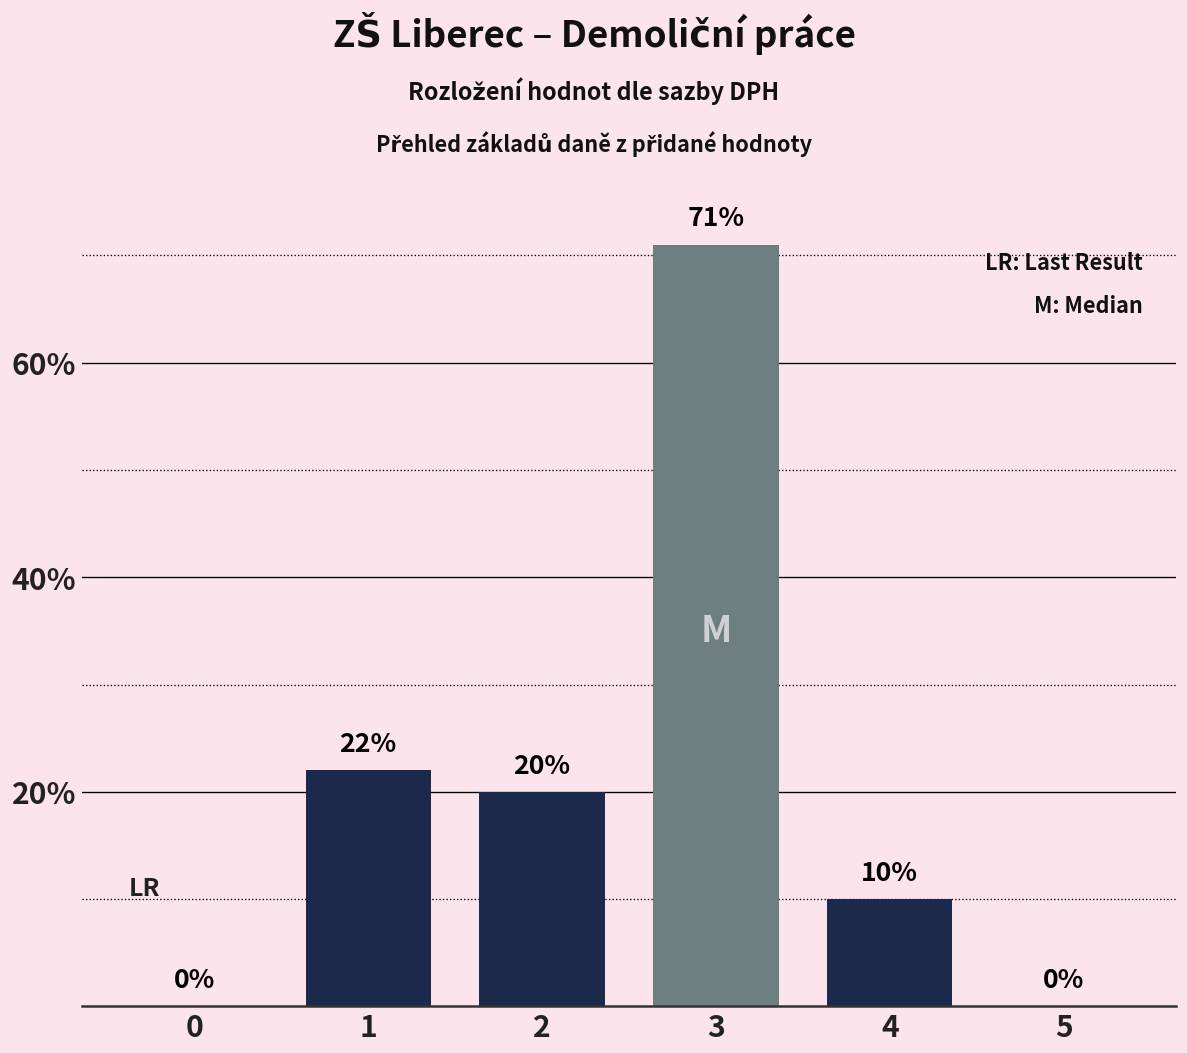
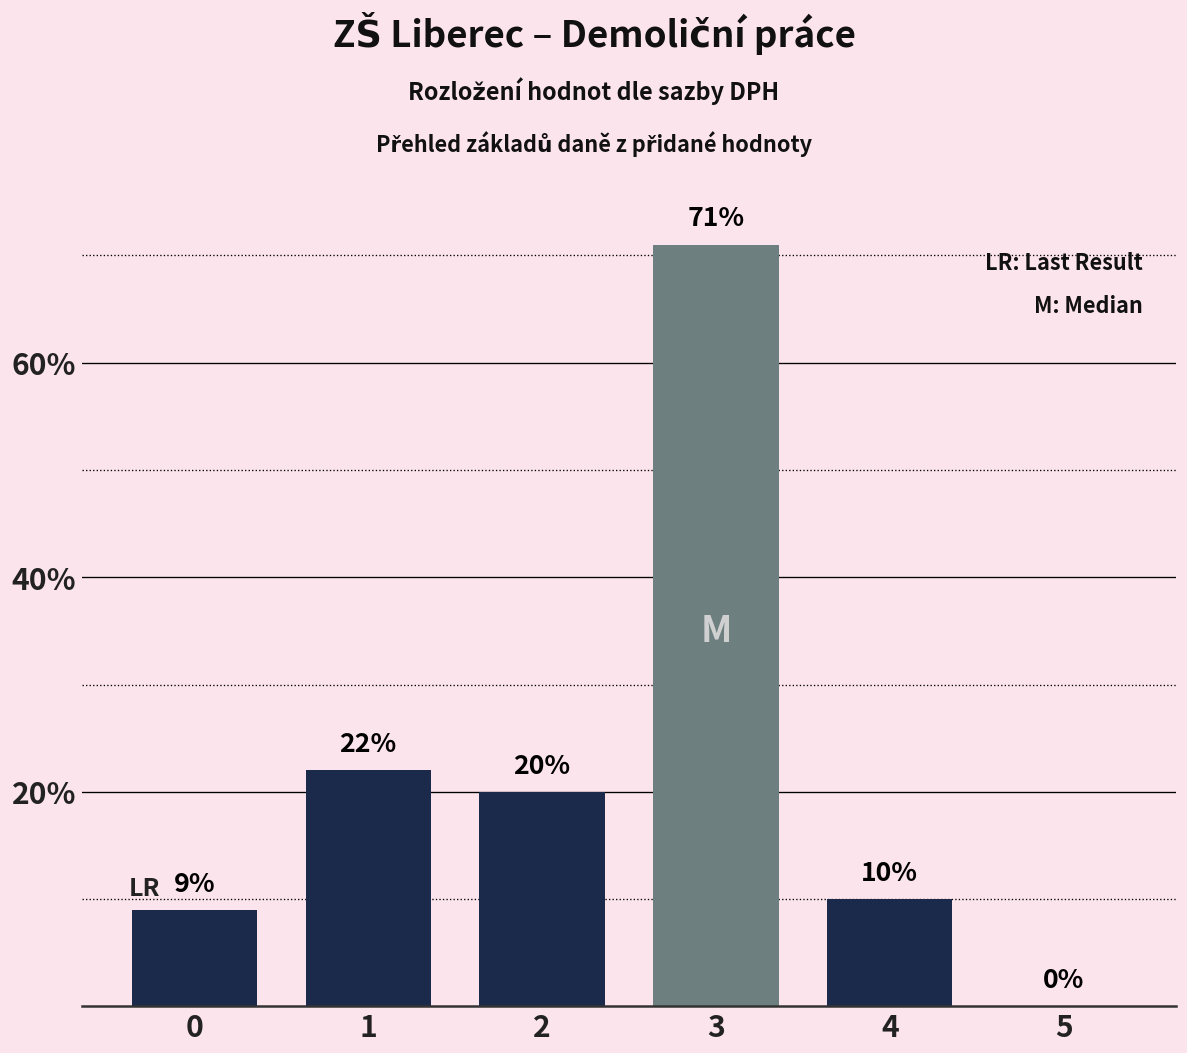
  {
-   "0": "0%",
+   "0": "9%",
    "1": "22%",
    "2": "20%",
    "3": "71%",
    "4": "10%",
    "5": "0%"
  }
